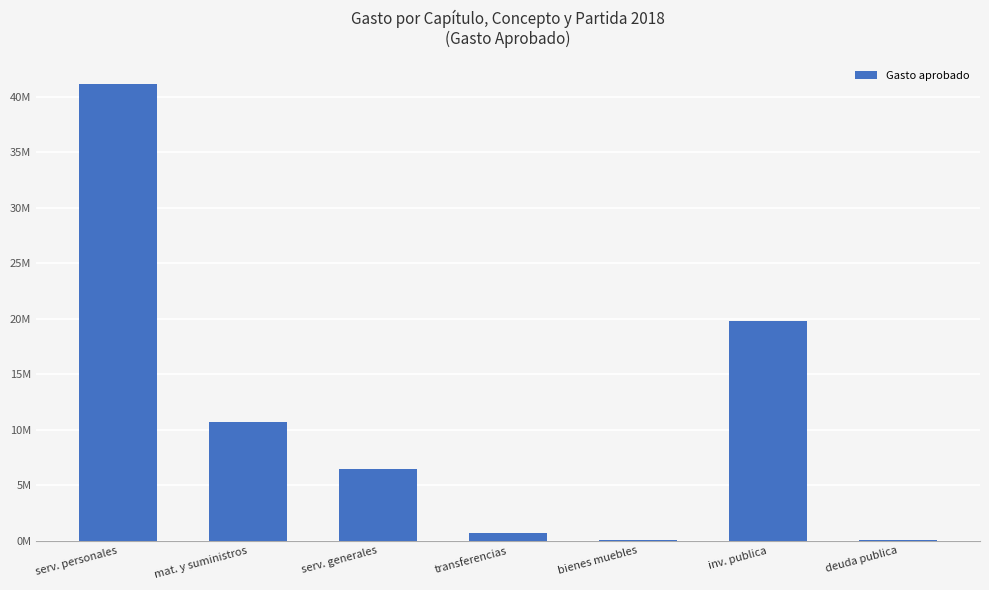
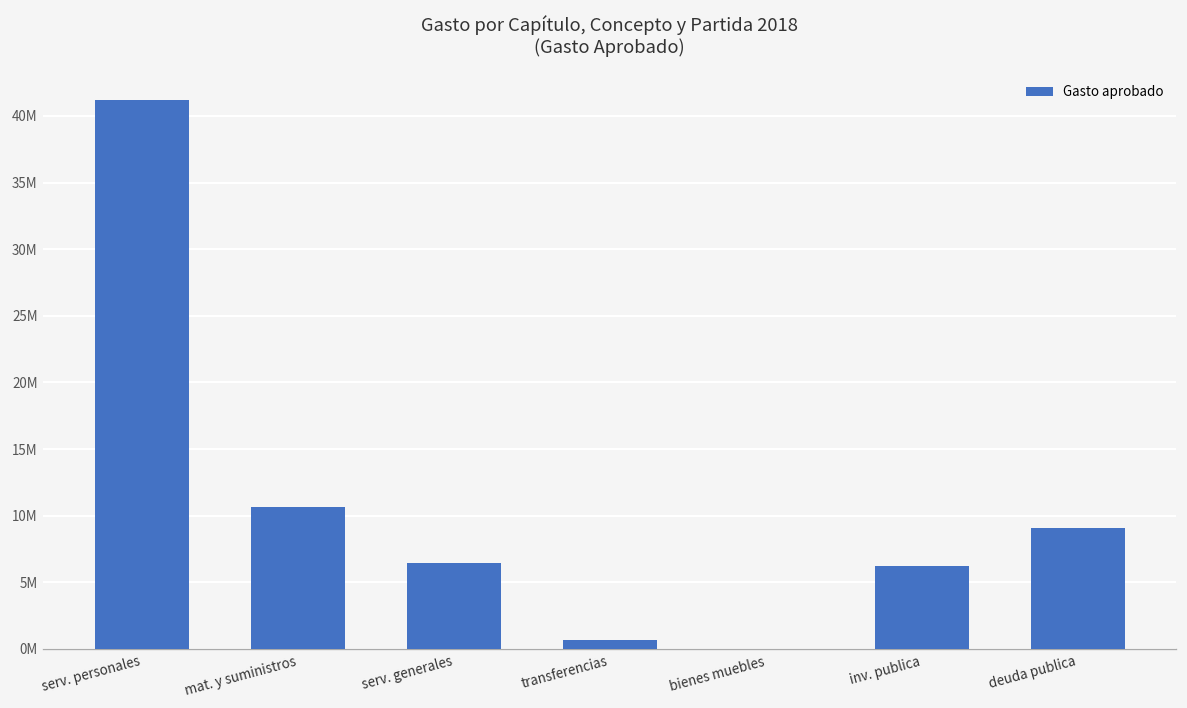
  {
    "serv. personales": 41200000,
    "mat. y suministros": 10700000,
    "serv. generales": 6400000,
    "transferencias": 700000,
-   "inv. publica": 19800000,
-   "deuda publica": 0
+   "inv. publica": 6200000,
+   "deuda publica": 9100000
  }
